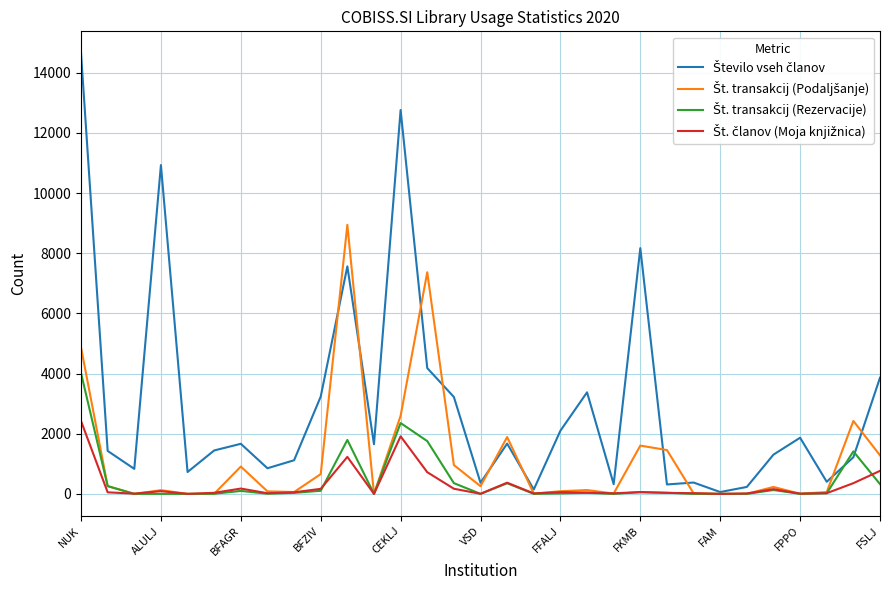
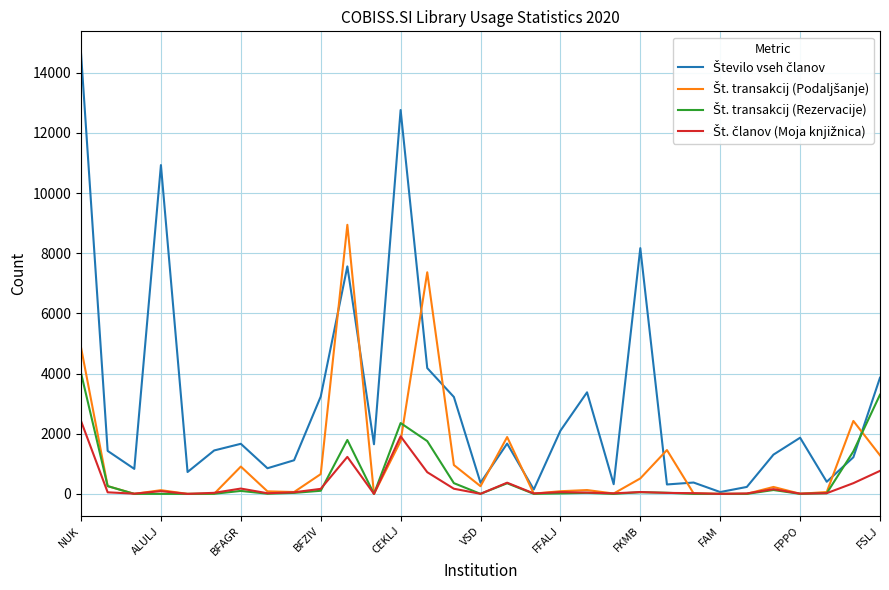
  {
    "Število vseh članov": {
      "NUK": 14600,
      "ALULJ": 10900,
      "BFAGR": 1700,
      "BFZIV": 3200,
      "CEKLJ": 12800,
      "VSD": 400,
      "FFALJ": 2100,
      "FKMB": 8200,
      "FPPO": 1900,
      "FSLJ": 3900
    },
    "Št. transakcij (Podaljšanje)": {
      "NUK": 4900,
      "BFAGR": 900,
      "BFZIV": 700,
-     "CEKLJ": 2600,
+     "CEKLJ": 1800,
      "VSD": 300,
-     "FKMB": 1600,
+     "FKMB": 500,
      "FSLJ": 1300
    },
    "Št. transakcij (Rezervacije)": {
      "NUK": 4000,
      "ALULJ": 0,
      "CEKLJ": 2400,
-     "FSLJ": 300
+     "FSLJ": 3300
    },
    "Št. članov (Moja knjižnica)": {
      "NUK": 2400,
      "CEKLJ": 1900,
      "FSLJ": 800
    }
  }
